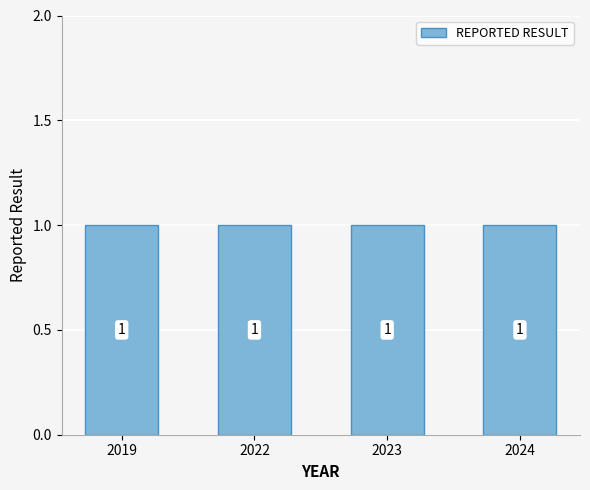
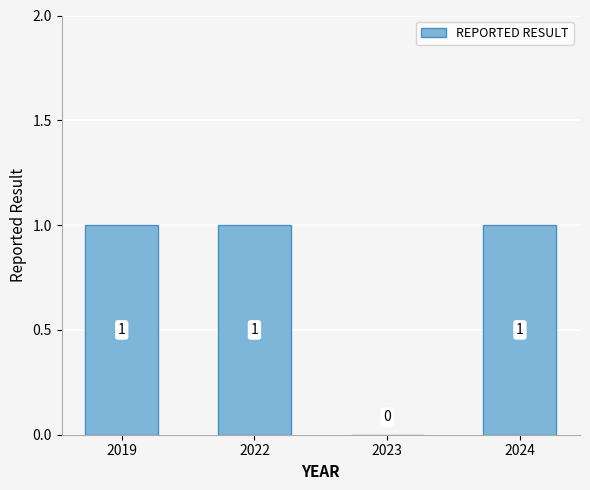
  {
-   "2023": 1
+   "2023": 0
  }
